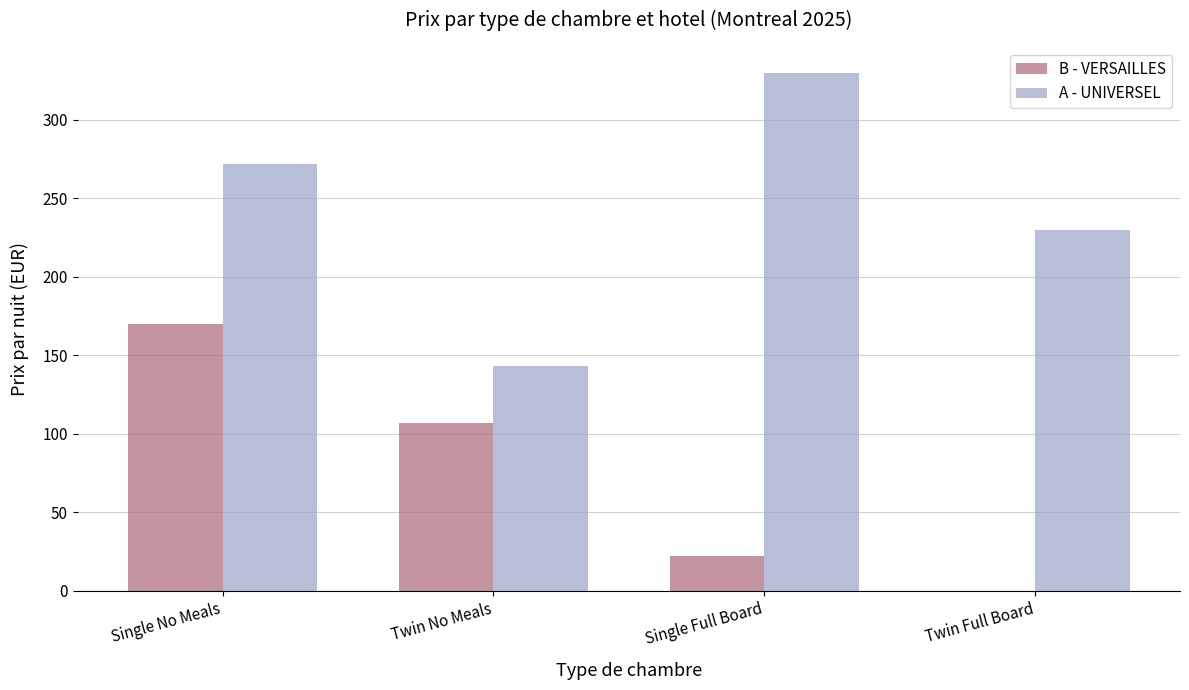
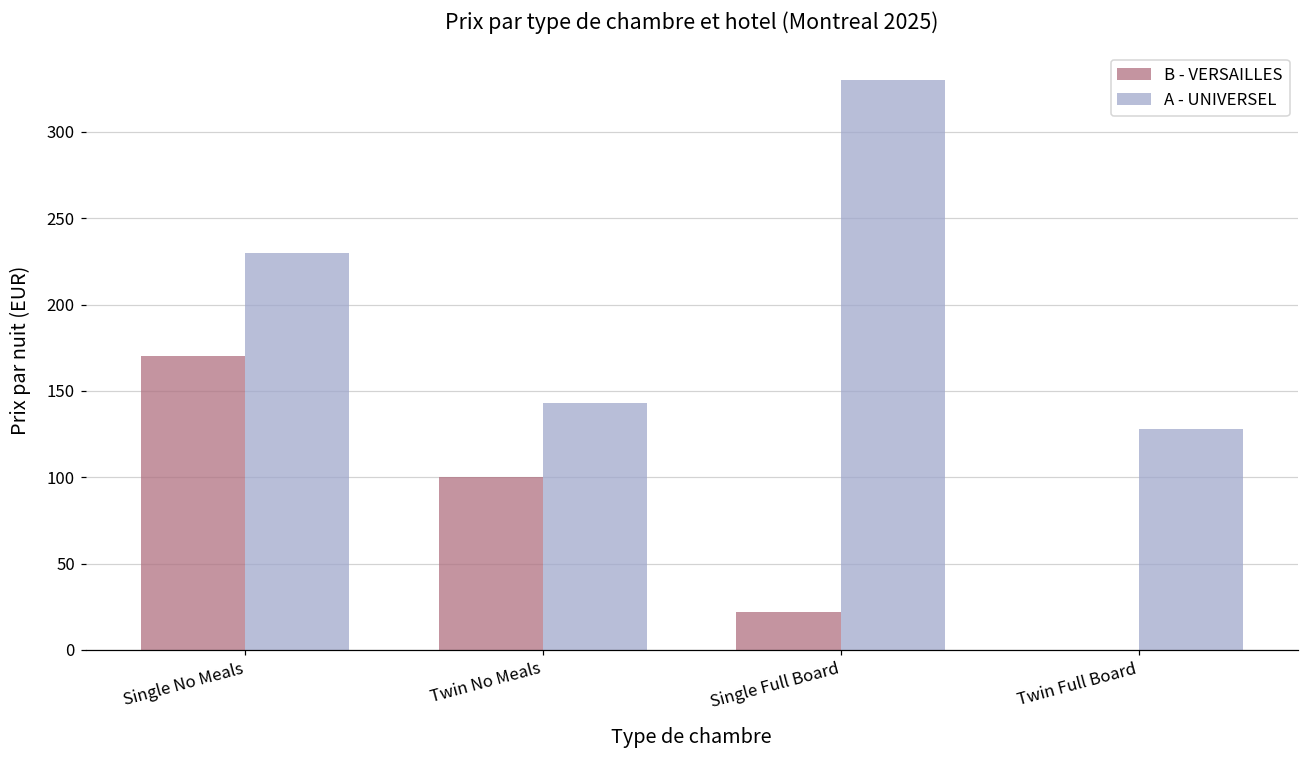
  {
    "B - VERSAILLES": {
      "Single No Meals": 170,
-     "Twin No Meals": 107,
+     "Twin No Meals": 100,
      "Single Full Board": 22,
      "Twin Full Board": 0
    },
    "A - UNIVERSEL": {
-     "Single No Meals": 272,
+     "Single No Meals": 230,
      "Twin No Meals": 143,
      "Single Full Board": 330,
-     "Twin Full Board": 230
+     "Twin Full Board": 128
    }
  }
